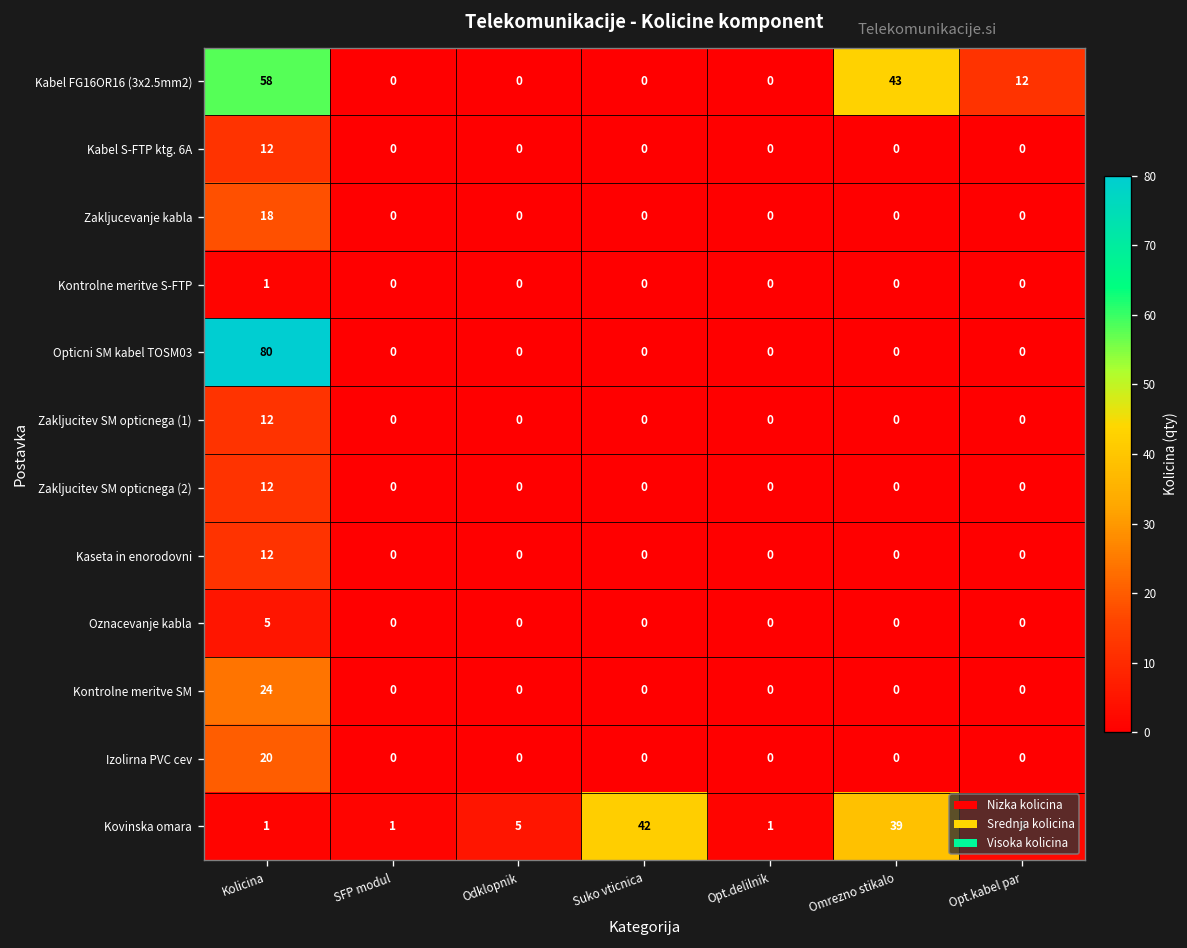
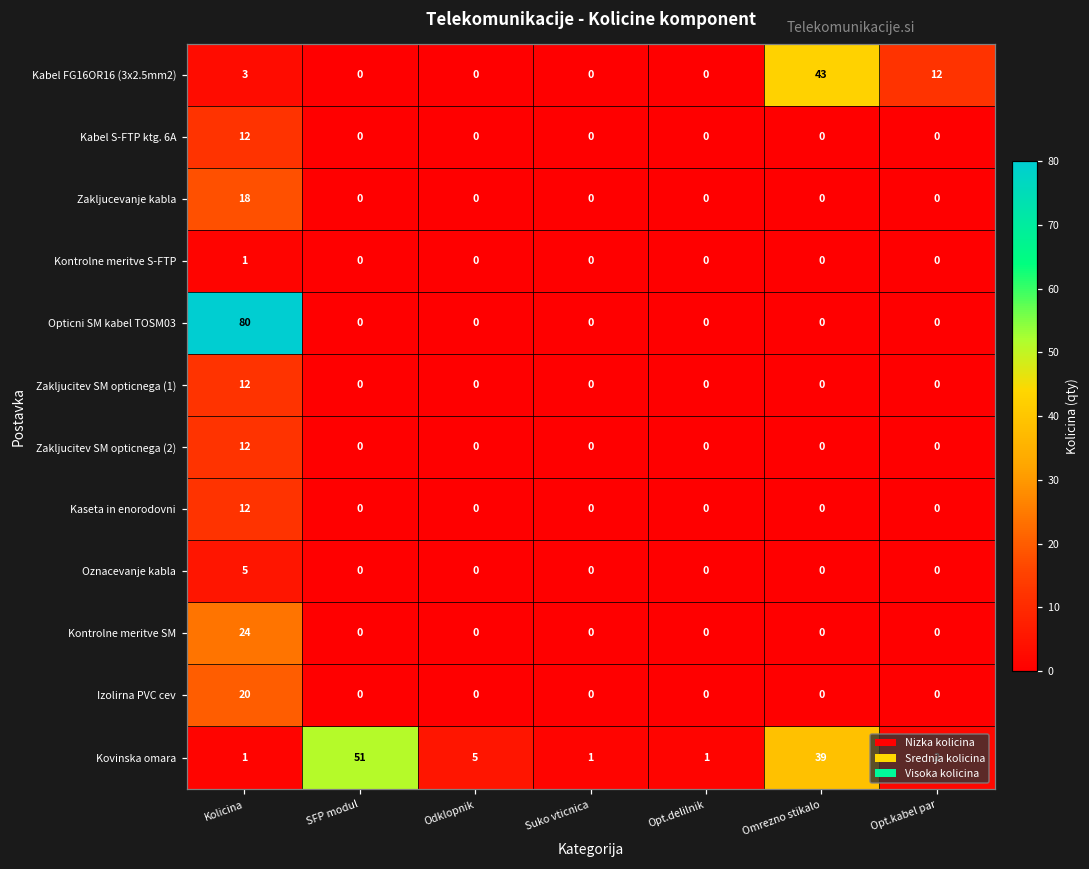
  {
    "Kabel FG16OR16 (3x2.5mm2)": {
-     "Kolicina": 58,
+     "Kolicina": 3,
      "SFP modul": 0,
      "Odklopnik": 0,
      "Suko vticnica": 0,
      "Opt.delilnik": 0,
      "Omrezno stikalo": 43,
      "Opt.kabel par": 12
    },
    "Kabel S-FTP ktg. 6A": {
      "Kolicina": 12,
      "SFP modul": 0,
      "Odklopnik": 0,
      "Suko vticnica": 0,
      "Opt.delilnik": 0,
      "Omrezno stikalo": 0,
      "Opt.kabel par": 0
    },
    "Zakljucevanje kabla": {
      "Kolicina": 18,
      "SFP modul": 0,
      "Odklopnik": 0,
      "Suko vticnica": 0,
      "Opt.delilnik": 0,
      "Omrezno stikalo": 0,
      "Opt.kabel par": 0
    },
    "Kontrolne meritve S-FTP": {
      "Kolicina": 1,
      "SFP modul": 0,
      "Odklopnik": 0,
      "Suko vticnica": 0,
      "Opt.delilnik": 0,
      "Omrezno stikalo": 0,
      "Opt.kabel par": 0
    },
    "Opticni SM kabel TOSM03": {
      "Kolicina": 80,
      "SFP modul": 0,
      "Odklopnik": 0,
      "Suko vticnica": 0,
      "Opt.delilnik": 0,
      "Omrezno stikalo": 0,
      "Opt.kabel par": 0
    },
    "Zakljucitev SM opticnega (1)": {
      "Kolicina": 12,
      "SFP modul": 0,
      "Odklopnik": 0,
      "Suko vticnica": 0,
      "Opt.delilnik": 0,
      "Omrezno stikalo": 0,
      "Opt.kabel par": 0
    },
    "Zakljucitev SM opticnega (2)": {
      "Kolicina": 12,
      "SFP modul": 0,
      "Odklopnik": 0,
      "Suko vticnica": 0,
      "Opt.delilnik": 0,
      "Omrezno stikalo": 0,
      "Opt.kabel par": 0
    },
    "Kaseta in enorodovni": {
      "Kolicina": 12,
      "SFP modul": 0,
      "Odklopnik": 0,
      "Suko vticnica": 0,
      "Opt.delilnik": 0,
      "Omrezno stikalo": 0,
      "Opt.kabel par": 0
    },
    "Oznacevanje kabla": {
      "Kolicina": 5,
      "SFP modul": 0,
      "Odklopnik": 0,
      "Suko vticnica": 0,
      "Opt.delilnik": 0,
      "Omrezno stikalo": 0,
      "Opt.kabel par": 0
    },
    "Kontrolne meritve SM": {
      "Kolicina": 24,
      "SFP modul": 0,
      "Odklopnik": 0,
      "Suko vticnica": 0,
      "Opt.delilnik": 0,
      "Omrezno stikalo": 0,
      "Opt.kabel par": 0
    },
    "Izolirna PVC cev": {
      "Kolicina": 20,
      "SFP modul": 0,
      "Odklopnik": 0,
      "Suko vticnica": 0,
      "Opt.delilnik": 0,
      "Omrezno stikalo": 0,
      "Opt.kabel par": 0
    },
    "Kovinska omara": {
      "Kolicina": 1,
-     "SFP modul": 1,
+     "SFP modul": 51,
      "Odklopnik": 5,
-     "Suko vticnica": 42,
+     "Suko vticnica": 1,
      "Opt.delilnik": 1,
      "Omrezno stikalo": 39
    }
  }
